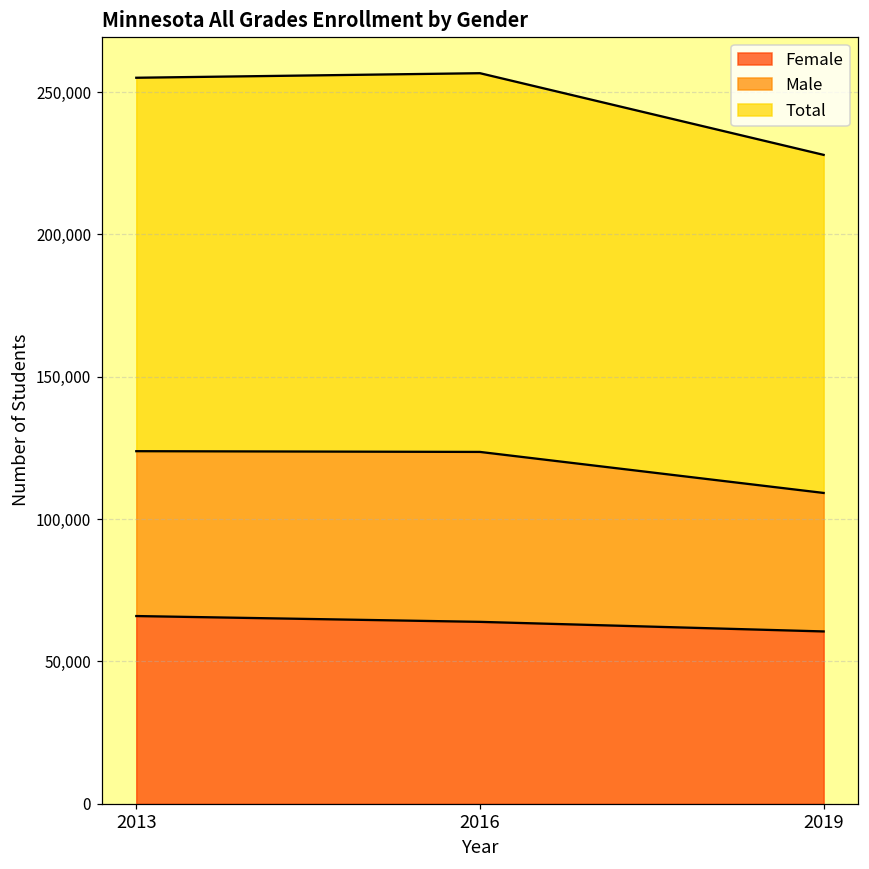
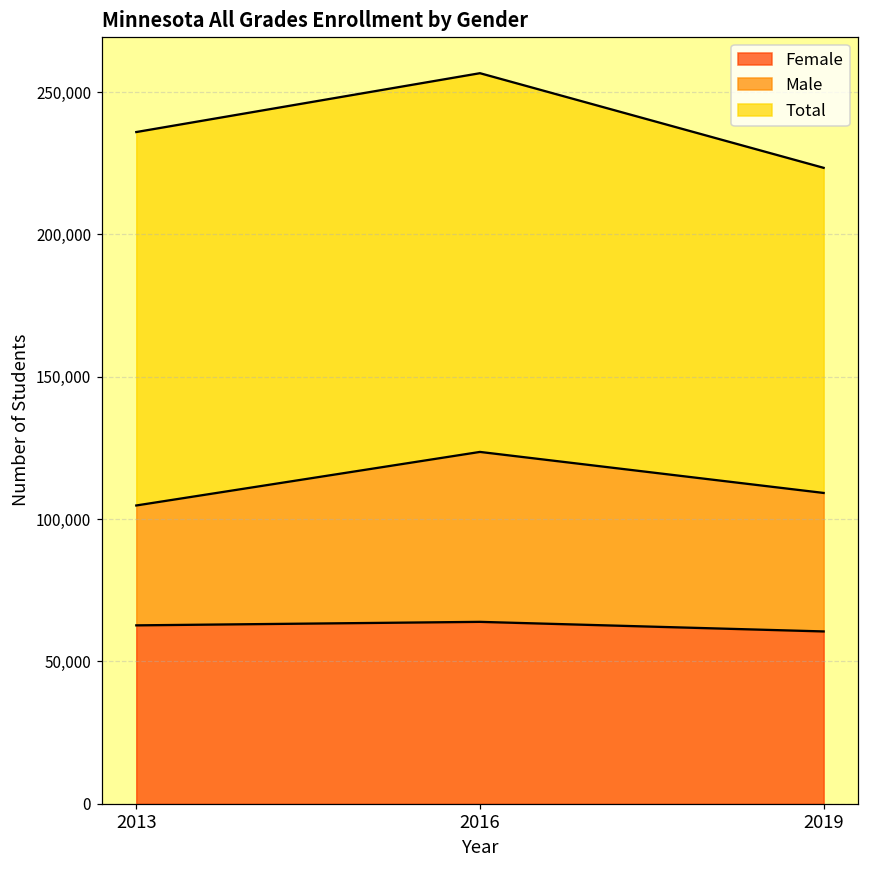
  {
    "Female": {
-     "2013": "66,000",
+     "2013": "63,000",
      "2016": "64,000",
      "2019": "61,000"
    },
    "Male": {
-     "2013": "58,000",
+     "2013": "42,000",
      "2016": "60,000",
      "2019": "49,000"
    },
    "Total": {
      "2013": "131,000",
      "2016": "133,000",
-     "2019": "119,000"
+     "2019": "114,000"
    }
  }
